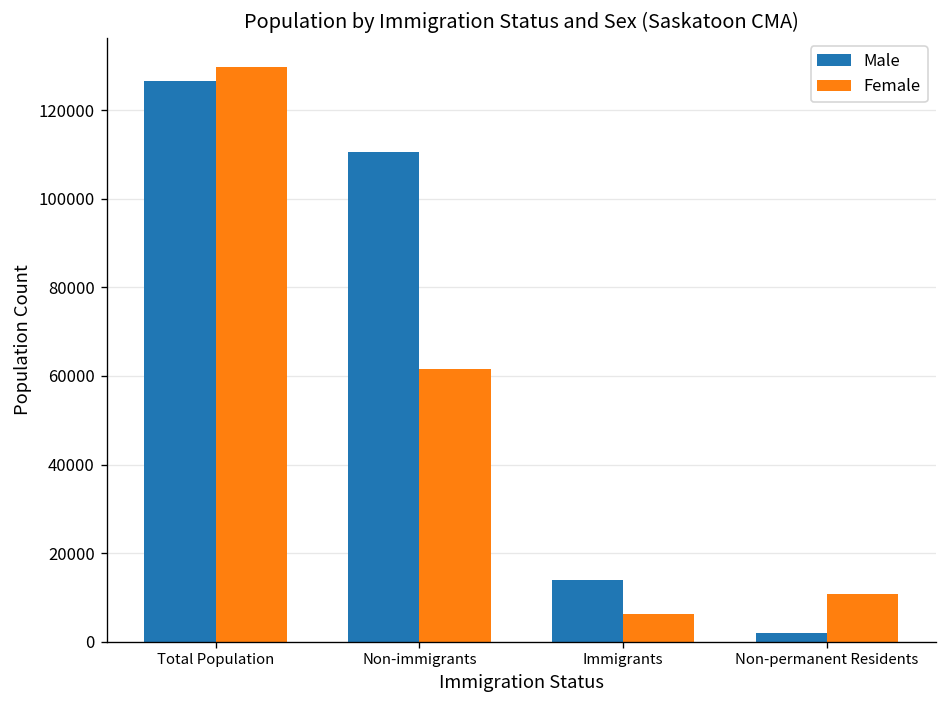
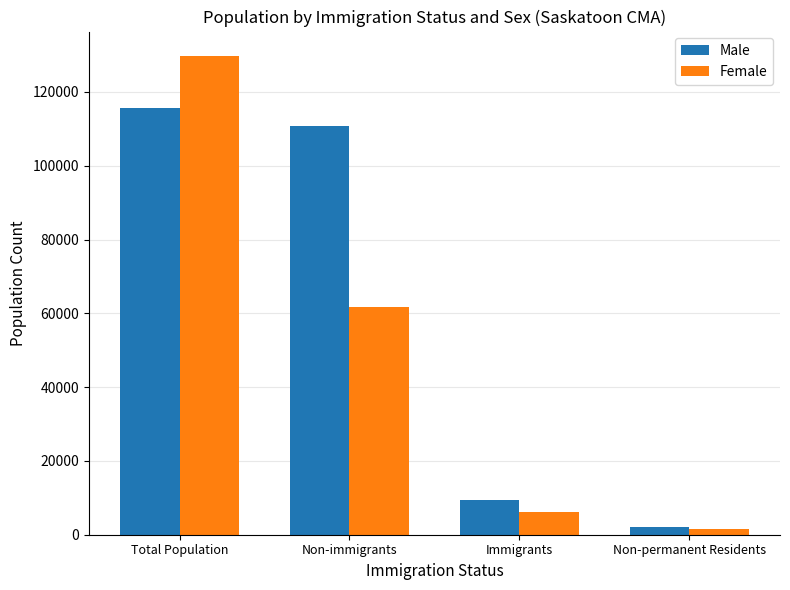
  {
    "Male": {
-     "Total Population": 127000,
+     "Total Population": 116000,
      "Non-immigrants": 111000,
-     "Immigrants": 14000,
+     "Immigrants": 9000,
      "Non-permanent Residents": 2000
    },
    "Female": {
      "Total Population": 130000,
      "Non-immigrants": 62000,
      "Immigrants": 6000,
-     "Non-permanent Residents": 11000
+     "Non-permanent Residents": 2000
    }
  }
